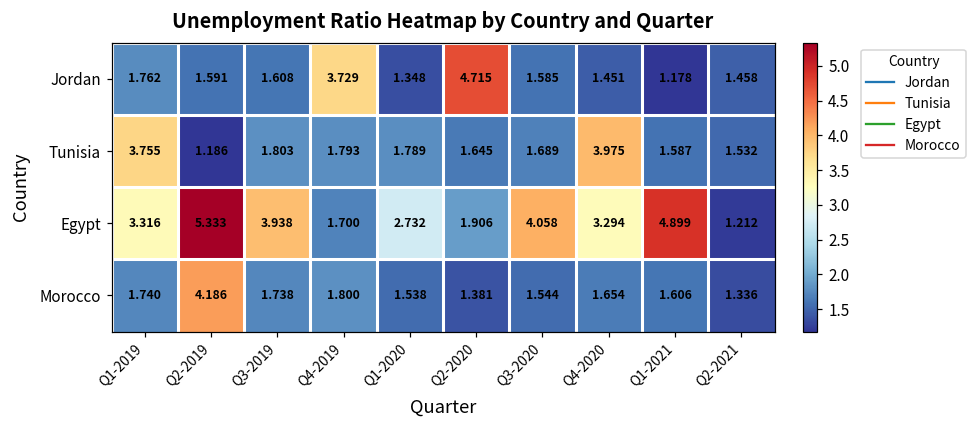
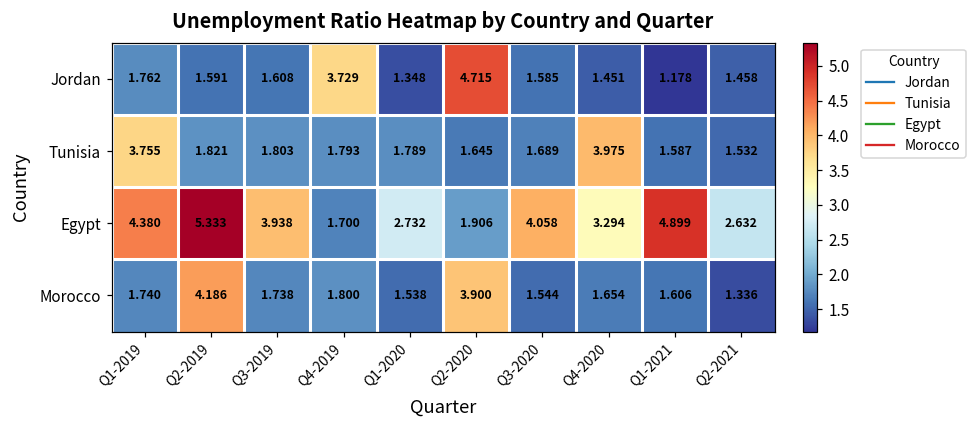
  {
    "Jordan": {
      "Q1-2019": 1.762,
      "Q2-2019": 1.591,
      "Q3-2019": 1.608,
      "Q4-2019": 3.729,
      "Q1-2020": 1.348,
      "Q2-2020": 4.715,
      "Q3-2020": 1.585,
      "Q4-2020": 1.451,
      "Q1-2021": 1.178,
      "Q2-2021": 1.458
    },
    "Tunisia": {
      "Q1-2019": 3.755,
-     "Q2-2019": 1.186,
+     "Q2-2019": 1.821,
      "Q3-2019": 1.803,
      "Q4-2019": 1.793,
      "Q1-2020": 1.789,
      "Q2-2020": 1.645,
      "Q3-2020": 1.689,
      "Q4-2020": 3.975,
      "Q1-2021": 1.587,
      "Q2-2021": 1.532
    },
    "Egypt": {
-     "Q1-2019": 3.316,
+     "Q1-2019": 4.380,
      "Q2-2019": 5.333,
      "Q3-2019": 3.938,
      "Q4-2019": 1.700,
      "Q1-2020": 2.732,
      "Q2-2020": 1.906,
      "Q3-2020": 4.058,
      "Q4-2020": 3.294,
      "Q1-2021": 4.899,
-     "Q2-2021": 1.212
+     "Q2-2021": 2.632
    },
    "Morocco": {
      "Q1-2019": 1.740,
      "Q2-2019": 4.186,
      "Q3-2019": 1.738,
      "Q4-2019": 1.800,
      "Q1-2020": 1.538,
-     "Q2-2020": 1.381,
+     "Q2-2020": 3.900,
      "Q3-2020": 1.544,
      "Q4-2020": 1.654,
      "Q1-2021": 1.606,
      "Q2-2021": 1.336
    }
  }
